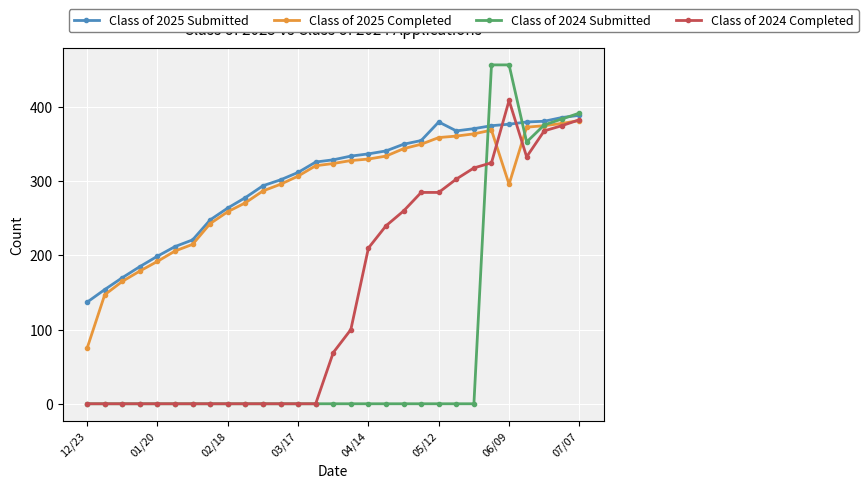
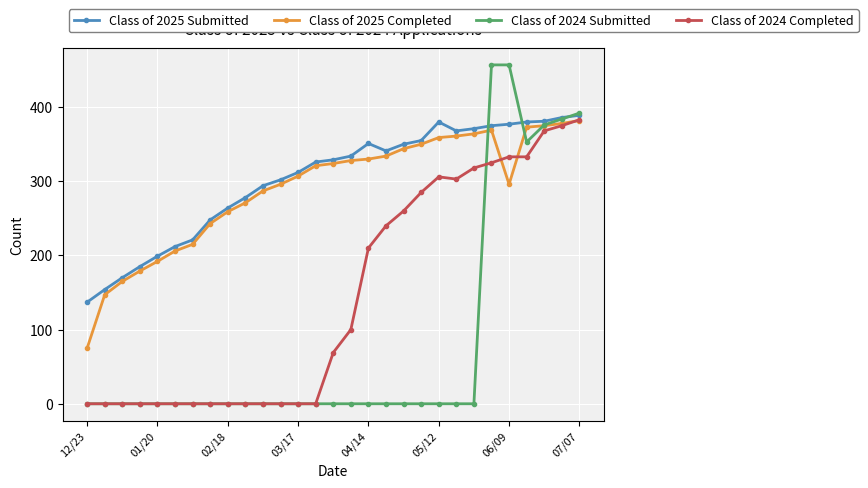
  {
    "Class of 2025 Submitted": {
      "12/23": 140,
      "01/20": 200,
      "02/18": 260,
      "03/17": 310,
-     "04/14": 340,
+     "04/14": 350,
      "05/12": 380,
      "06/09": 380
    },
    "Class of 2025 Completed": {
      "12/23": 80,
      "01/20": 190,
      "02/18": 260,
      "03/17": 310,
      "04/14": 330,
      "05/12": 360,
      "06/09": 300
    },
    "Class of 2024 Submitted": {
      "04/14": 0,
      "05/12": 0,
      "06/09": 460
    },
    "Class of 2024 Completed": {
      "04/14": 210,
-     "05/12": 290,
-     "06/09": 410
+     "05/12": 310,
+     "06/09": 330
    }
  }
